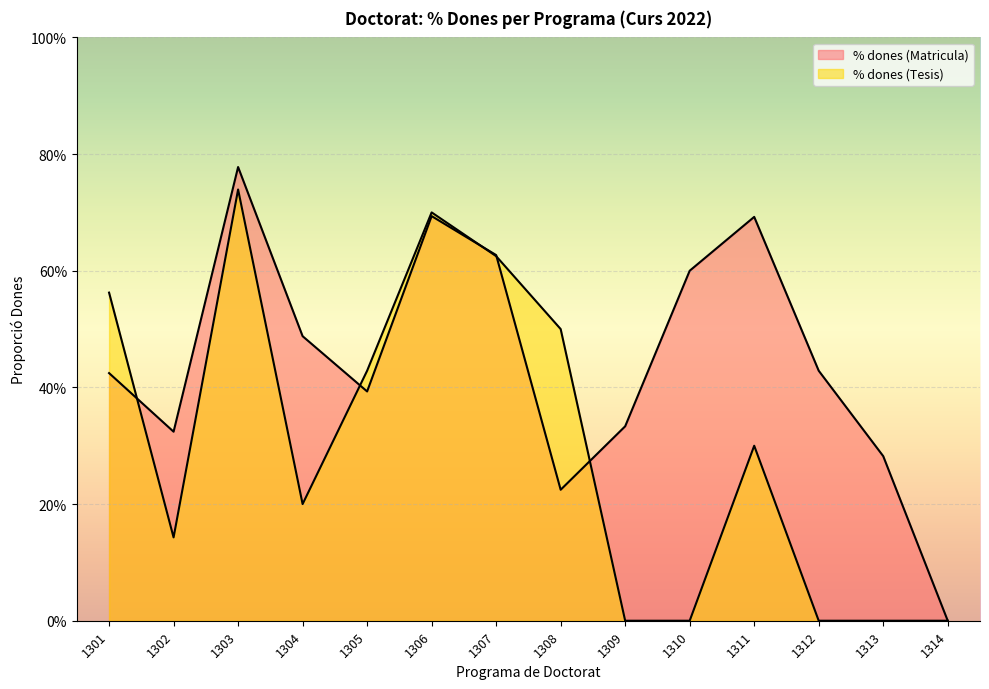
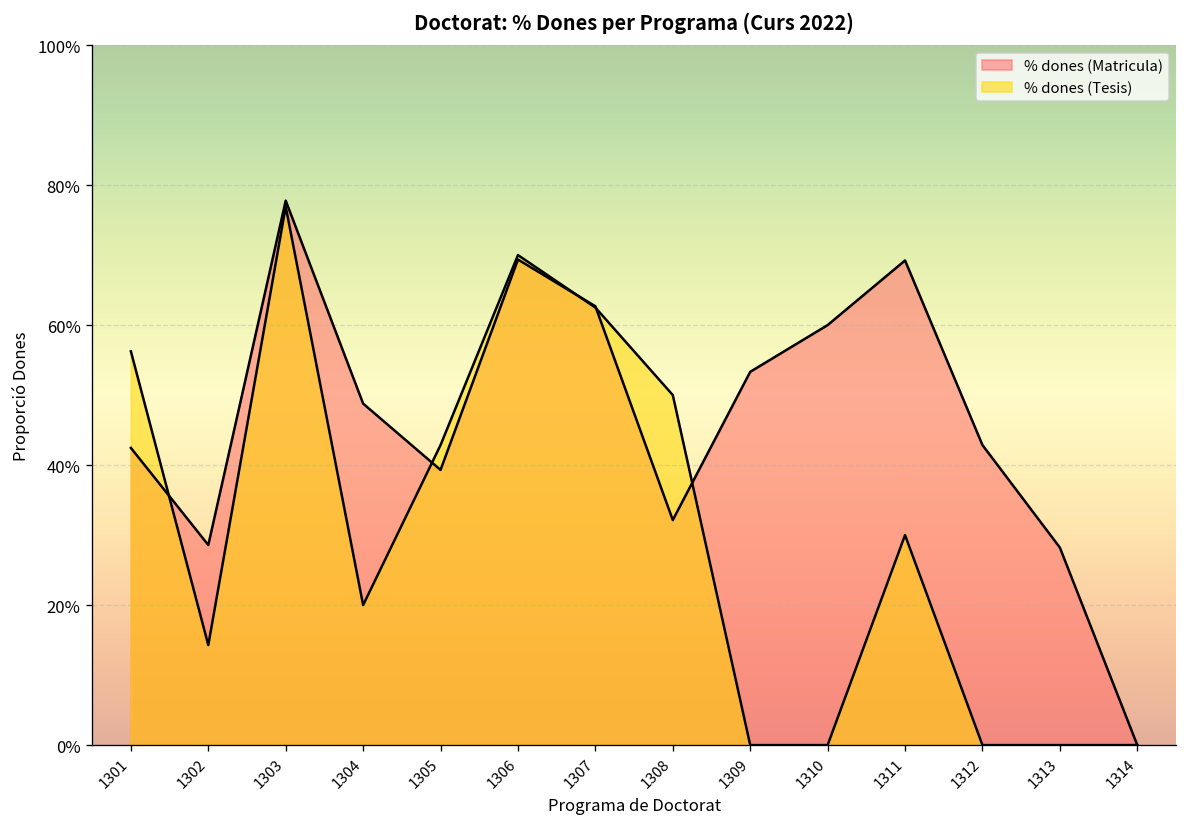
  {
    "% dones (Matricula)": {
      "1301": "42%",
-     "1302": "32%",
+     "1302": "29%",
      "1303": "78%",
      "1304": "49%",
      "1305": "39%",
      "1306": "69%",
-     "1308": "22%",
-     "1309": "33%",
+     "1308": "32%",
+     "1309": "53%",
      "1310": "60%",
      "1311": "69%",
      "1312": "43%",
      "1313": "28%"
    },
    "% dones (Tesis)": {
      "1301": "56%",
      "1302": "14%",
-     "1303": "74%",
+     "1303": "77%",
      "1304": "20%",
      "1305": "43%",
      "1306": "70%",
      "1308": "50%",
      "1309": "0%",
      "1310": "0%",
      "1311": "30%",
      "1312": "0%",
      "1313": "0%"
    }
  }
